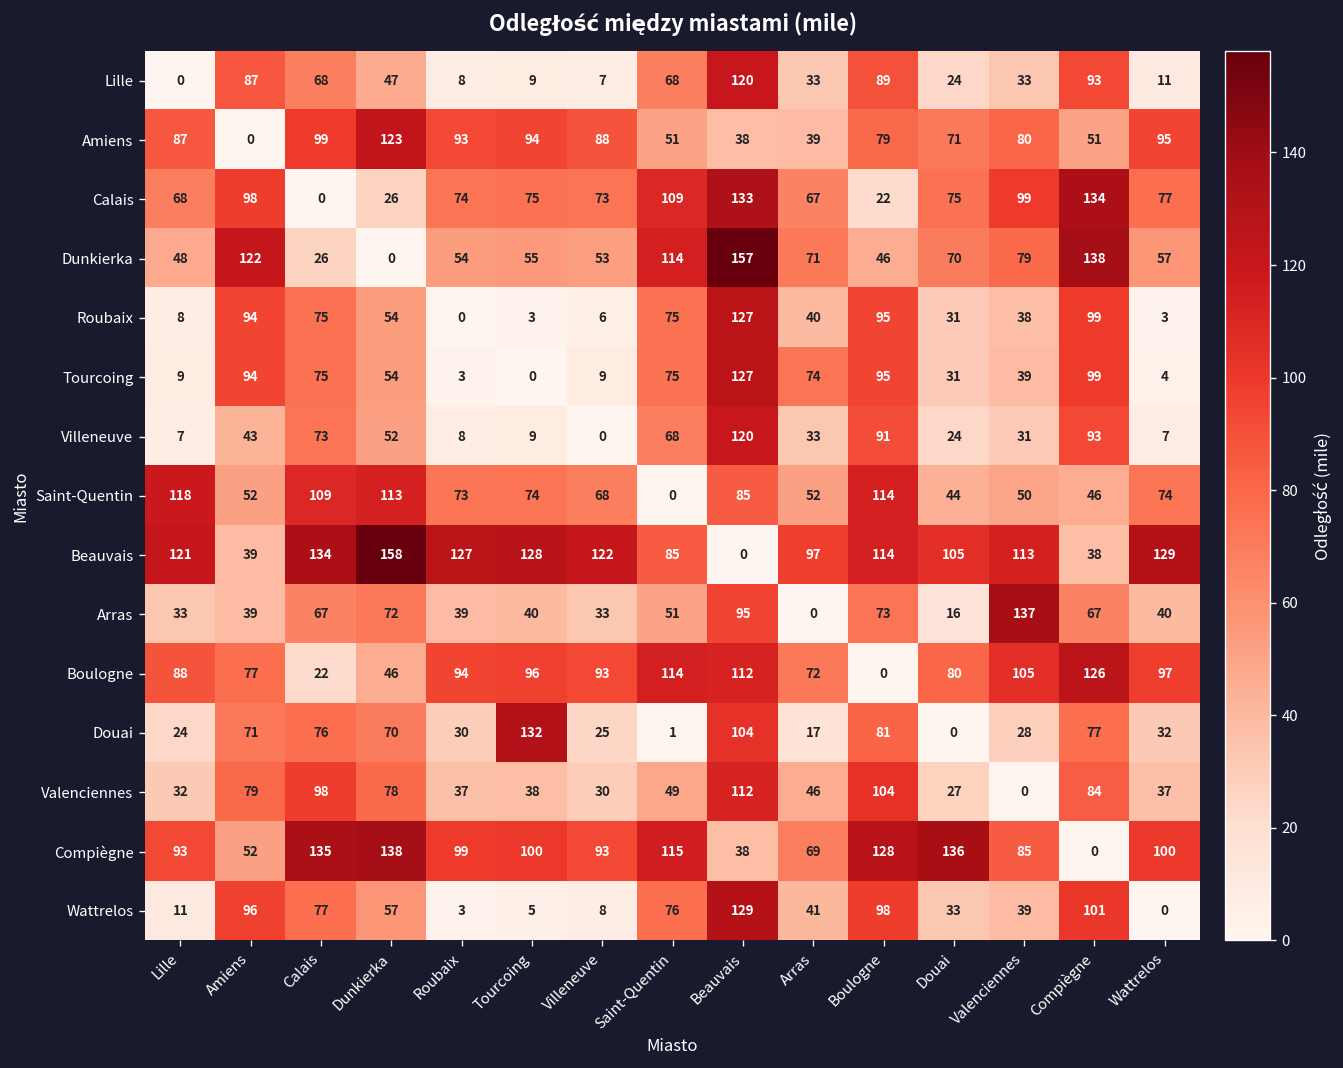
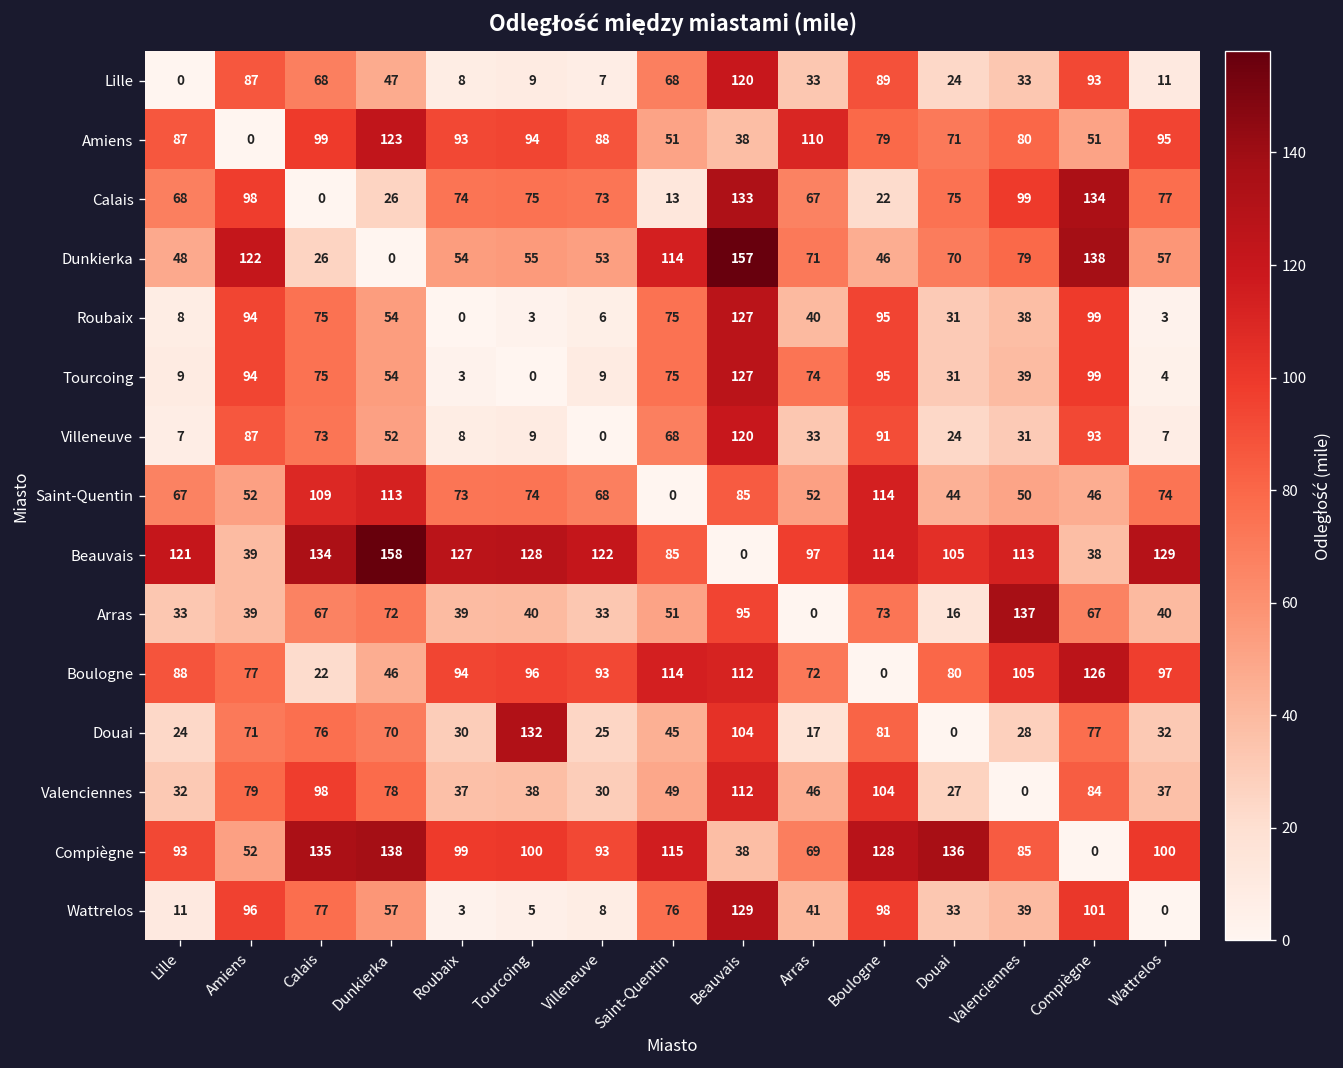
  {
    "Amiens": {
      "Lille": 87,
      "Amiens": 0,
      "Calais": 99,
      "Dunkierka": 123,
      "Roubaix": 93,
      "Tourcoing": 94,
      "Villeneuve": 88,
      "Saint-Quentin": 51,
      "Beauvais": 38,
-     "Arras": 39,
+     "Arras": 110,
      "Boulogne": 79,
      "Douai": 71,
      "Valenciennes": 80,
      "Compiègne": 51,
      "Wattrelos": 95
    },
    "Calais": {
      "Lille": 68,
      "Amiens": 98,
      "Calais": 0,
      "Dunkierka": 26,
      "Roubaix": 74,
      "Tourcoing": 75,
      "Villeneuve": 73,
-     "Saint-Quentin": 109,
+     "Saint-Quentin": 13,
      "Beauvais": 133,
      "Arras": 67,
      "Boulogne": 22,
      "Douai": 75,
      "Valenciennes": 99,
      "Compiègne": 134,
      "Wattrelos": 77
    },
    "Villeneuve": {
      "Lille": 7,
-     "Amiens": 43,
+     "Amiens": 87,
      "Calais": 73,
      "Dunkierka": 52,
      "Roubaix": 8,
      "Tourcoing": 9,
      "Villeneuve": 0,
      "Saint-Quentin": 68,
      "Beauvais": 120,
      "Arras": 33,
      "Boulogne": 91,
      "Douai": 24,
      "Valenciennes": 31,
      "Compiègne": 93,
      "Wattrelos": 7
    },
    "Saint-Quentin": {
-     "Lille": 118,
+     "Lille": 67,
      "Amiens": 52,
      "Calais": 109,
      "Dunkierka": 113,
      "Roubaix": 73,
      "Tourcoing": 74,
      "Villeneuve": 68,
      "Saint-Quentin": 0,
      "Beauvais": 85,
      "Arras": 52,
      "Boulogne": 114,
      "Douai": 44,
      "Valenciennes": 50,
      "Compiègne": 46,
      "Wattrelos": 74
    },
    "Douai": {
      "Lille": 24,
      "Amiens": 71,
      "Calais": 76,
      "Dunkierka": 70,
      "Roubaix": 30,
      "Tourcoing": 132,
      "Villeneuve": 25,
-     "Saint-Quentin": 1,
+     "Saint-Quentin": 45,
      "Beauvais": 104,
      "Arras": 17,
      "Boulogne": 81,
      "Douai": 0,
      "Valenciennes": 28,
      "Compiègne": 77,
      "Wattrelos": 32
    }
  }
